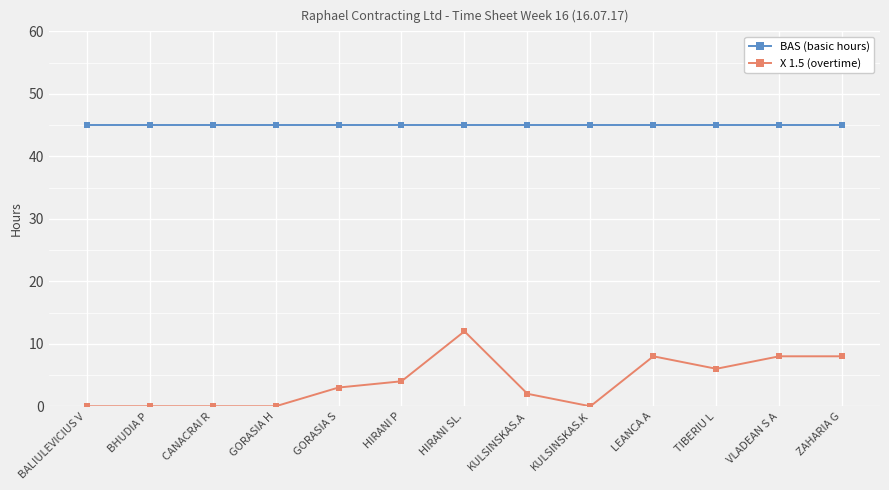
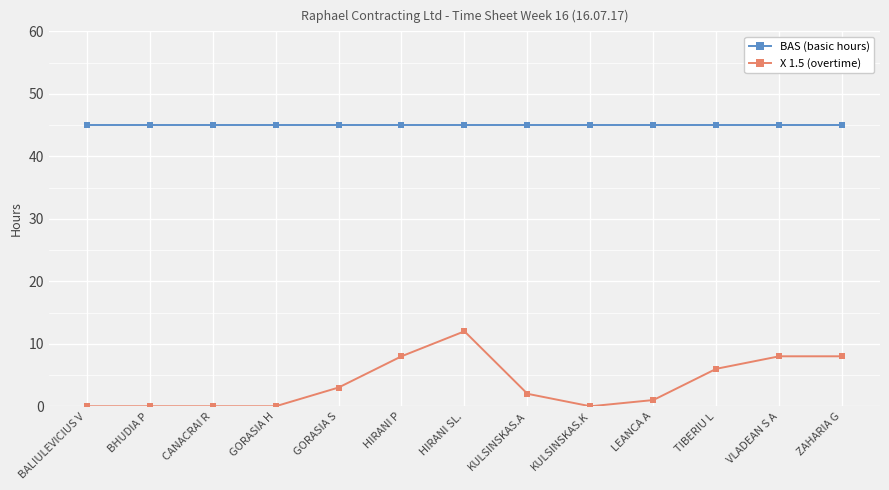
  {
    "BAS (basic hours)": {
      "BALIULEVICIUS V": 45,
      "BHUDIA P": 45,
      "CANACRAI R": 45,
      "GORASIA H": 45,
      "GORASIA S": 45,
      "HIRANI P": 45,
      "HIRANI SL.": 45,
      "KULSINSKAS.A": 45,
      "KULSINSKAS.K": 45,
      "LEANCA A": 45,
      "TIBERIU L": 45,
      "VLADEAN S A": 45,
      "ZAHARIA G": 45
    },
    "X 1.5 (overtime)": {
      "BALIULEVICIUS V": 0,
      "BHUDIA P": 0,
      "CANACRAI R": 0,
      "GORASIA H": 0,
      "GORASIA S": 3,
-     "HIRANI P": 4,
+     "HIRANI P": 8,
      "HIRANI SL.": 12,
      "KULSINSKAS.A": 2,
      "KULSINSKAS.K": 0,
-     "LEANCA A": 8,
+     "LEANCA A": 1,
      "TIBERIU L": 6,
      "VLADEAN S A": 8,
      "ZAHARIA G": 8
    }
  }
